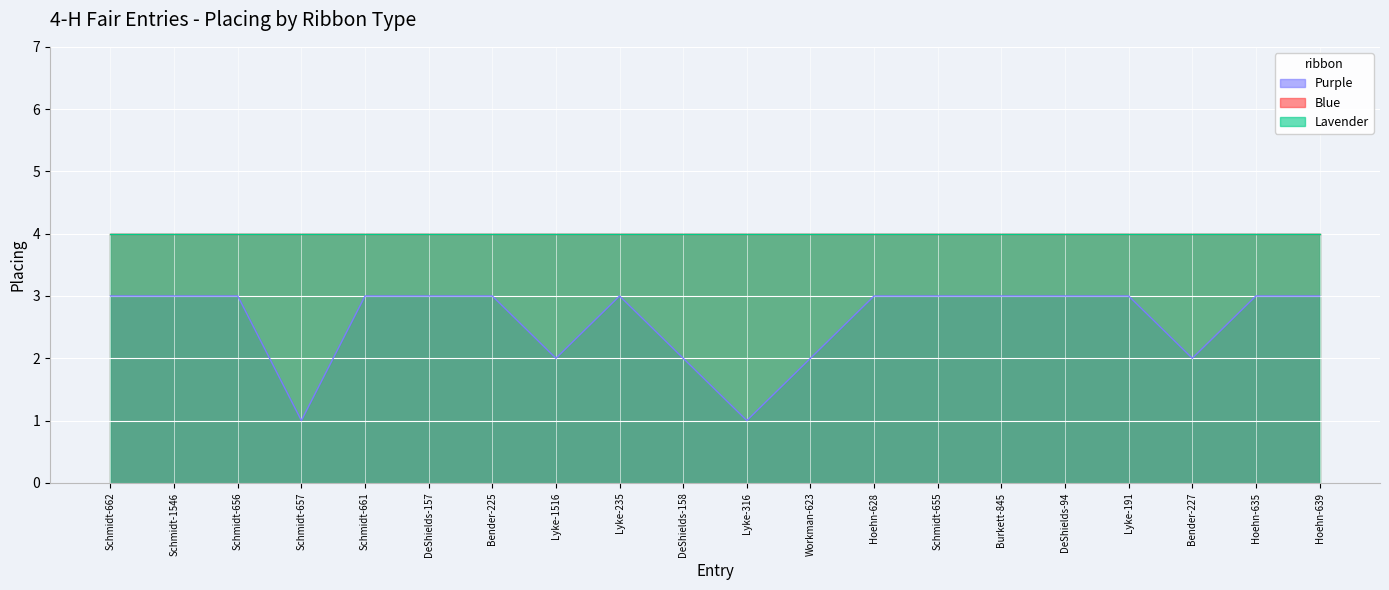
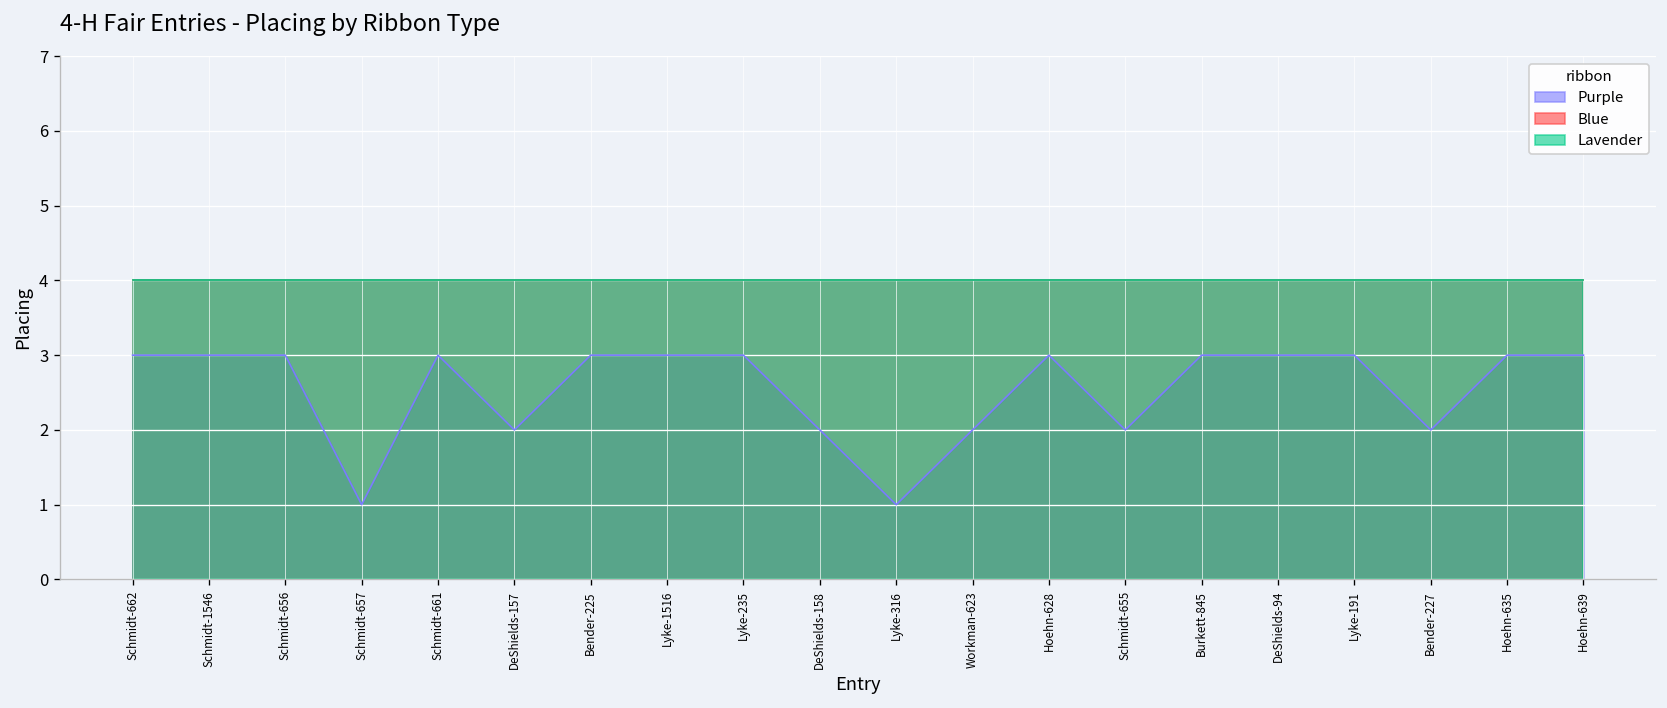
  {
    "Purple": {
      "Schmidt-662": 3,
      "Schmidt-1546": 3,
      "Schmidt-656": 3,
      "Schmidt-657": 1,
      "Schmidt-661": 3,
-     "DeShields-157": 3,
+     "DeShields-157": 2,
      "Bender-225": 3,
-     "Lyke-1516": 2,
+     "Lyke-1516": 3,
      "Lyke-235": 3,
      "DeShields-158": 2,
      "Lyke-316": 1,
      "Workman-623": 2,
      "Hoehn-628": 3,
-     "Schmidt-655": 3,
+     "Schmidt-655": 2,
      "Burkett-845": 3,
      "DeShields-94": 3,
      "Lyke-191": 3,
      "Bender-227": 2,
      "Hoehn-635": 3,
      "Hoehn-639": 3
    },
    "Lavender": {
      "Schmidt-662": 4,
      "Schmidt-1546": 4,
      "Schmidt-656": 4,
      "Schmidt-657": 4,
      "Schmidt-661": 4,
      "DeShields-157": 4,
      "Bender-225": 4,
      "Lyke-1516": 4,
      "Lyke-235": 4,
      "DeShields-158": 4,
      "Lyke-316": 4,
      "Workman-623": 4,
      "Hoehn-628": 4,
      "Schmidt-655": 4,
      "Burkett-845": 4,
      "DeShields-94": 4,
      "Lyke-191": 4,
      "Bender-227": 4,
      "Hoehn-635": 4,
      "Hoehn-639": 4
    }
  }
